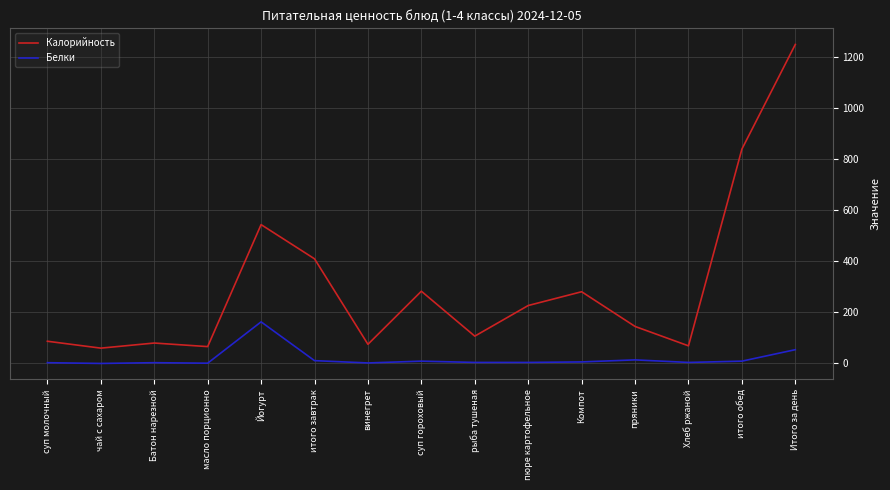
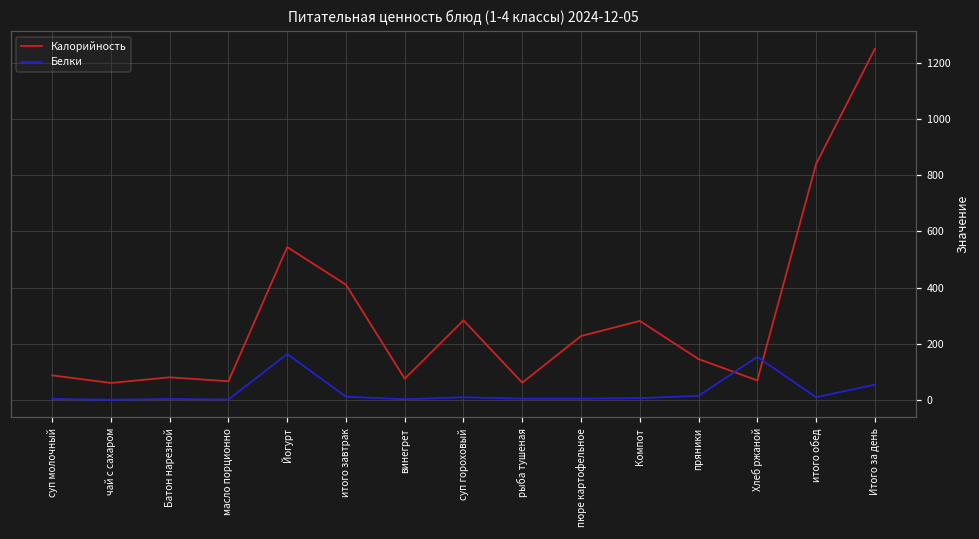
  {
    "Калорийность": {
      "суп молочный": 90,
      "чай с сахаром": 60,
      "Батон нарезной": 80,
      "масло порционно": 70,
      "Йогурт": 540,
      "итого завтрак": 410,
      "винегрет": 80,
      "суп гороховый": 280,
-     "рыба тушеная": 110,
+     "рыба тушеная": 60,
      "пюре картофельное": 230,
      "Компот": 280,
      "пряники": 150,
      "Хлеб ржаной": 70,
      "итого обед": 840,
      "Итого за день": 1250
    },
    "Белки": {
      "суп молочный": 0,
      "чай с сахаром": 0,
      "Батон нарезной": 0,
      "масло порционно": 0,
      "Йогурт": 160,
      "итого завтрак": 10,
      "винегрет": 0,
      "суп гороховый": 10,
      "рыба тушеная": 0,
      "пюре картофельное": 0,
      "Компот": 10,
      "пряники": 10,
-     "Хлеб ржаной": 0,
+     "Хлеб ржаной": 150,
      "итого обед": 10,
      "Итого за день": 50
    }
  }
